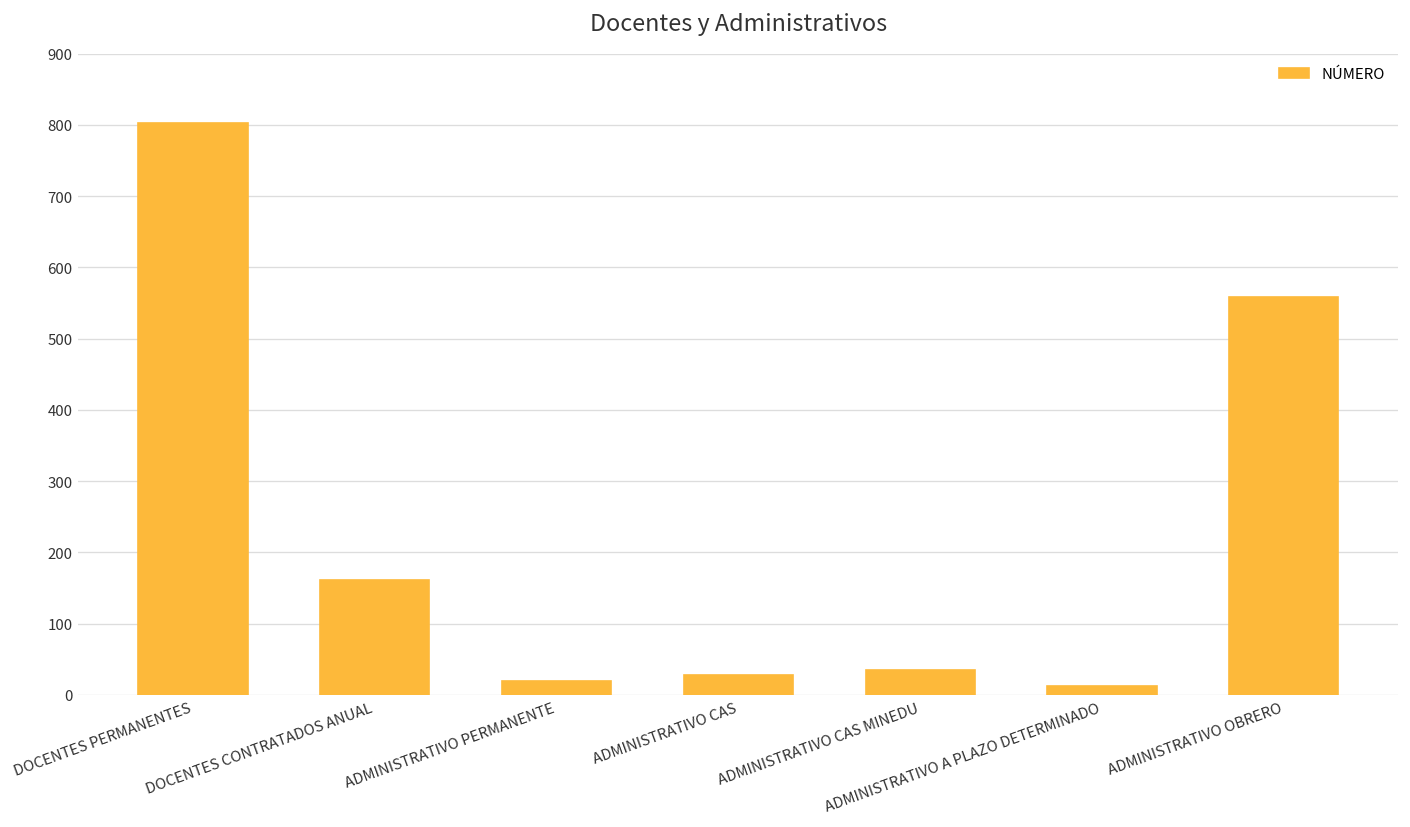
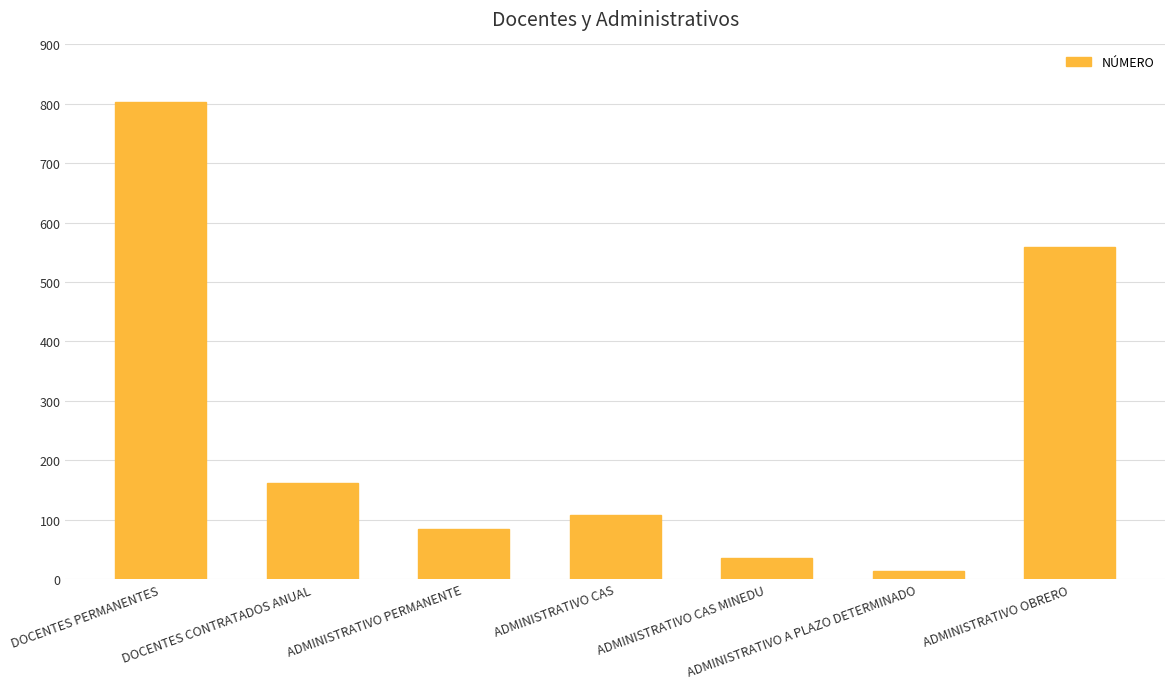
  {
    "DOCENTES PERMANENTES": 800,
    "DOCENTES CONTRATADOS ANUAL": 160,
-   "ADMINISTRATIVO PERMANENTE": 20,
-   "ADMINISTRATIVO CAS": 30,
+   "ADMINISTRATIVO PERMANENTE": 80,
+   "ADMINISTRATIVO CAS": 110,
    "ADMINISTRATIVO CAS MINEDU": 40,
    "ADMINISTRATIVO A PLAZO DETERMINADO": 10,
    "ADMINISTRATIVO OBRERO": 560
  }
